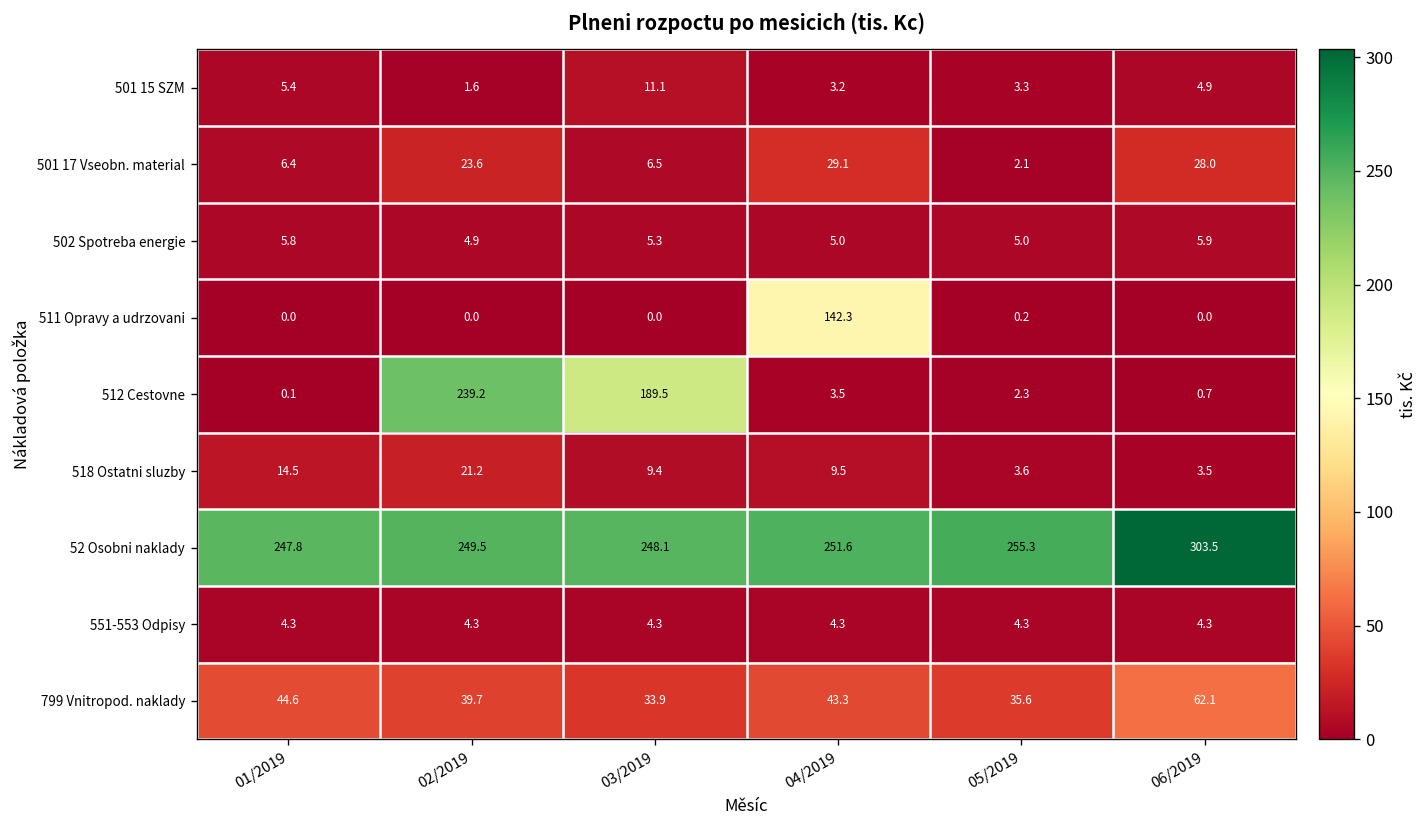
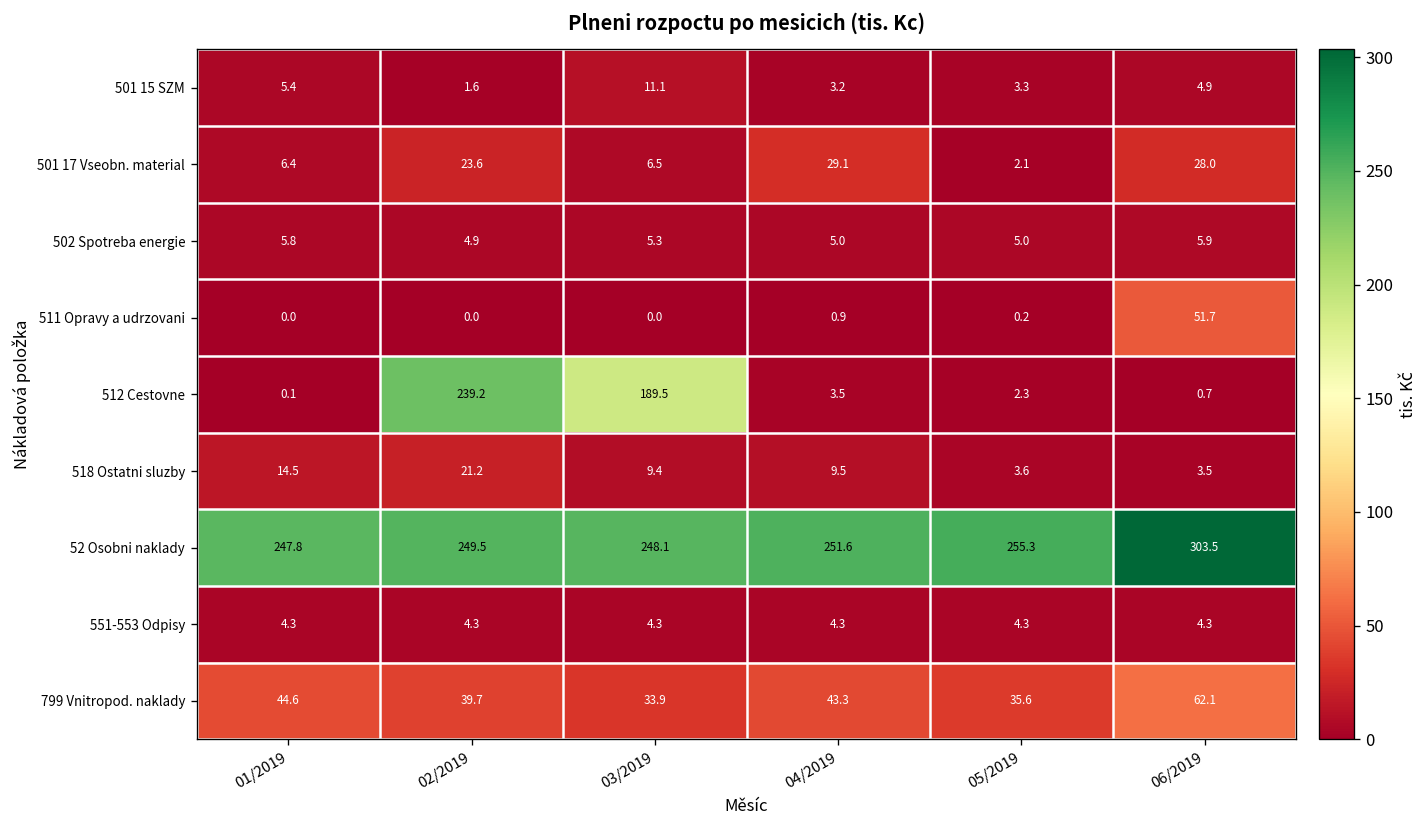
  {
    "501 15 SZM": {
      "01/2019": 5.4,
      "02/2019": 1.6,
      "03/2019": 11.1,
      "04/2019": 3.2,
      "05/2019": 3.3,
      "06/2019": 4.9
    },
    "501 17 Vseobn. material": {
      "01/2019": 6.4,
      "02/2019": 23.6,
      "03/2019": 6.5,
      "04/2019": 29.1,
      "05/2019": 2.1,
      "06/2019": 28.0
    },
    "502 Spotreba energie": {
      "01/2019": 5.8,
      "02/2019": 4.9,
      "03/2019": 5.3,
      "04/2019": 5.0,
      "05/2019": 5.0,
      "06/2019": 5.9
    },
    "511 Opravy a udrzovani": {
      "01/2019": 0.0,
      "02/2019": 0.0,
      "03/2019": 0.0,
-     "04/2019": 142.3,
+     "04/2019": 0.9,
      "05/2019": 0.2,
-     "06/2019": 0.0
+     "06/2019": 51.7
    },
    "512 Cestovne": {
      "01/2019": 0.1,
      "02/2019": 239.2,
      "03/2019": 189.5,
      "04/2019": 3.5,
      "05/2019": 2.3,
      "06/2019": 0.7
    },
    "518 Ostatni sluzby": {
      "01/2019": 14.5,
      "02/2019": 21.2,
      "03/2019": 9.4,
      "04/2019": 9.5,
      "05/2019": 3.6,
      "06/2019": 3.5
    },
    "52 Osobni naklady": {
      "01/2019": 247.8,
      "02/2019": 249.5,
      "03/2019": 248.1,
      "04/2019": 251.6,
      "05/2019": 255.3,
      "06/2019": 303.5
    },
    "551-553 Odpisy": {
      "01/2019": 4.3,
      "02/2019": 4.3,
      "03/2019": 4.3,
      "04/2019": 4.3,
      "05/2019": 4.3,
      "06/2019": 4.3
    },
    "799 Vnitropod. naklady": {
      "01/2019": 44.6,
      "02/2019": 39.7,
      "03/2019": 33.9,
      "04/2019": 43.3,
      "05/2019": 35.6,
      "06/2019": 62.1
    }
  }
